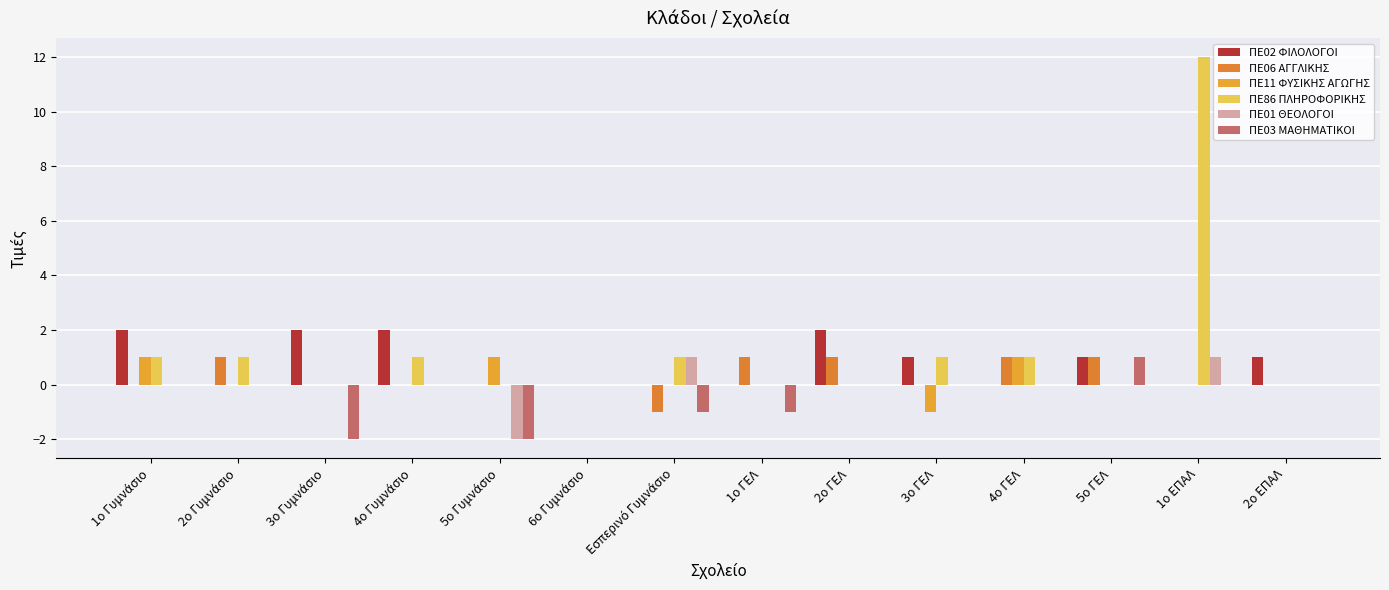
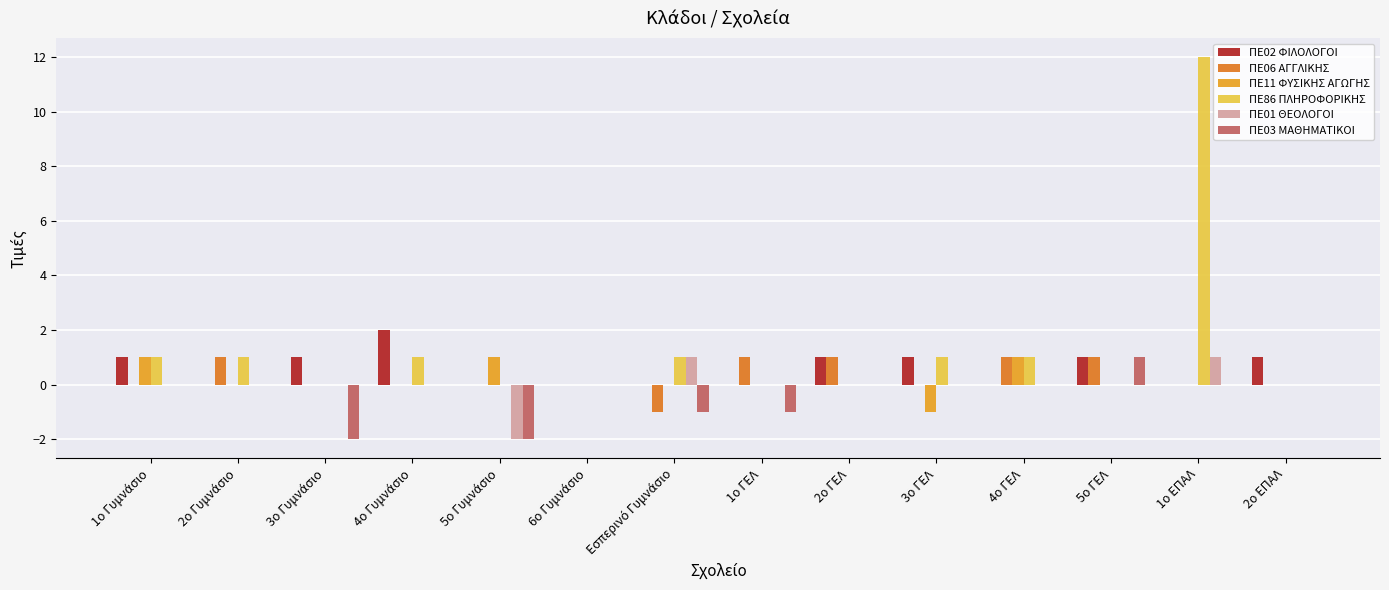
  {
    "ΠΕ02 ΦΙΛΟΛΟΓΟΙ": {
-     "1ο Γυμνάσιο": 2,
+     "1ο Γυμνάσιο": 1,
      "2ο Γυμνάσιο": 0,
-     "3ο Γυμνάσιο": 2,
+     "3ο Γυμνάσιο": 1,
      "4ο Γυμνάσιο": 2,
      "5ο Γυμνάσιο": 0,
      "6ο Γυμνάσιο": 0,
      "Εσπερινό Γυμνάσιο": 0,
      "1ο ΓΕΛ": 0,
-     "2ο ΓΕΛ": 2,
+     "2ο ΓΕΛ": 1,
      "3ο ΓΕΛ": 1,
      "4ο ΓΕΛ": 0,
      "5ο ΓΕΛ": 1,
      "1ο ΕΠΑΛ": 0,
      "2ο ΕΠΑΛ": 1
    },
    "ΠΕ01 ΘΕΟΛΟΓΟΙ": {
      "1ο Γυμνάσιο": 0,
      "2ο Γυμνάσιο": 0,
      "3ο Γυμνάσιο": 0,
      "4ο Γυμνάσιο": 0,
      "5ο Γυμνάσιο": -2,
      "6ο Γυμνάσιο": 0,
      "Εσπερινό Γυμνάσιο": 1,
      "1ο ΓΕΛ": 0,
      "2ο ΓΕΛ": 0,
      "3ο ΓΕΛ": 0,
      "4ο ΓΕΛ": 0,
      "5ο ΓΕΛ": 0,
      "1ο ΕΠΑΛ": 1,
      "2ο ΕΠΑΛ": 0
    },
    "ΠΕ03 ΜΑΘΗΜΑΤΙΚΟΙ": {
      "1ο Γυμνάσιο": 0,
      "2ο Γυμνάσιο": 0,
      "3ο Γυμνάσιο": -2,
      "4ο Γυμνάσιο": 0,
      "5ο Γυμνάσιο": -2,
      "6ο Γυμνάσιο": 0,
      "Εσπερινό Γυμνάσιο": -1,
      "1ο ΓΕΛ": -1,
      "2ο ΓΕΛ": 0,
      "3ο ΓΕΛ": 0,
      "4ο ΓΕΛ": 0,
      "5ο ΓΕΛ": 1,
      "1ο ΕΠΑΛ": 0,
      "2ο ΕΠΑΛ": 0
    }
  }
